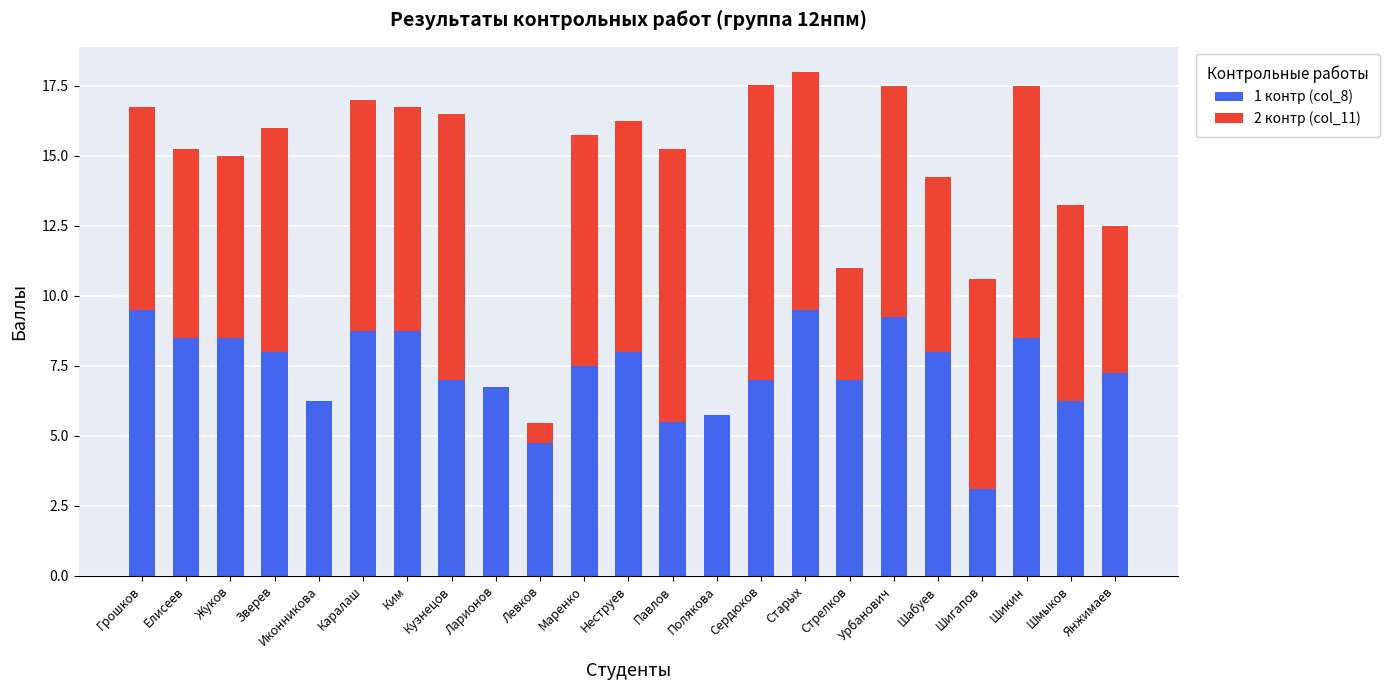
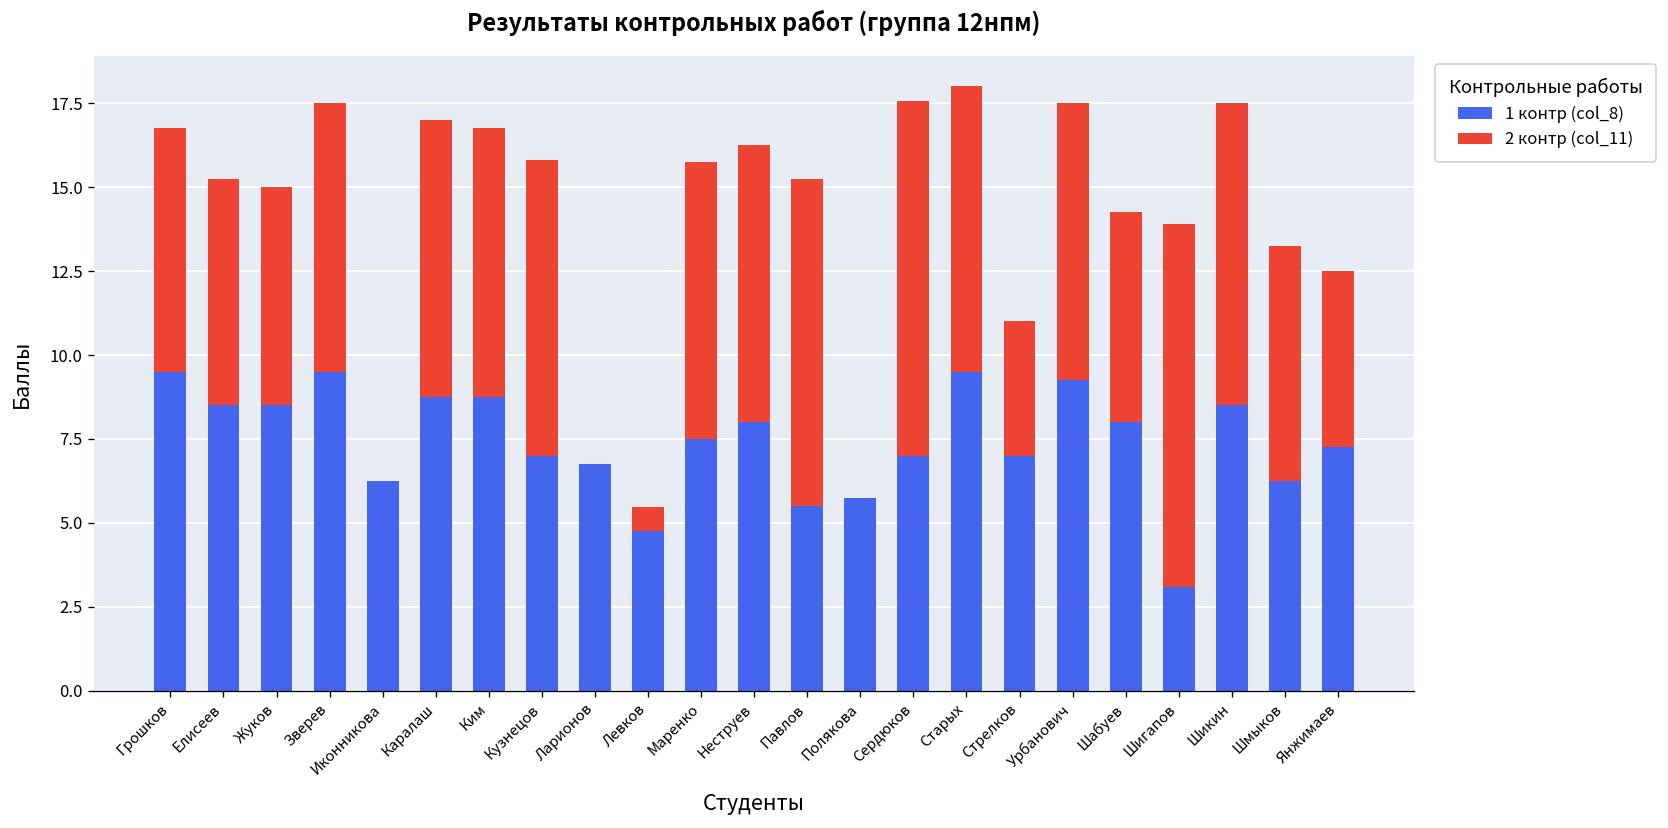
  {
    "1 контр (col_8)": {
      "Грошков": 9.5,
      "Елисеев": 8.5,
      "Жуков": 8.5,
-     "Зверев": 8.0,
+     "Зверев": 9.5,
      "Иконникова": 6.3,
      "Каралаш": 8.8,
      "Ким": 8.8,
      "Кузнецов": 7.0,
      "Ларионов": 6.8,
      "Левков": 4.8,
      "Маренко": 7.5,
      "Неструев": 8.0,
      "Павлов": 5.5,
      "Полякова": 5.8,
      "Сердюков": 7.0,
      "Старых": 9.5,
      "Стрелков": 7.0,
      "Урбанович": 9.3,
      "Шабуев": 8.0,
      "Шигапов": 3.1,
      "Шикин": 8.5,
      "Шмыков": 6.3,
      "Янжимаев": 7.3
    },
    "2 контр (col_11)": {
      "Грошков": 7.3,
      "Елисеев": 6.8,
      "Жуков": 6.5,
      "Зверев": 8.0,
      "Иконникова": 0.0,
      "Каралаш": 8.3,
      "Ким": 8.0,
-     "Кузнецов": 9.5,
+     "Кузнецов": 8.8,
      "Ларионов": 0.0,
      "Левков": 0.7,
      "Маренко": 8.3,
      "Неструев": 8.3,
      "Павлов": 9.8,
      "Полякова": 0.0,
      "Сердюков": 10.6,
      "Старых": 8.5,
      "Стрелков": 4.0,
      "Урбанович": 8.3,
      "Шабуев": 6.3,
-     "Шигапов": 7.5,
+     "Шигапов": 10.8,
      "Шикин": 9.0,
      "Шмыков": 7.0,
      "Янжимаев": 5.3
    }
  }
